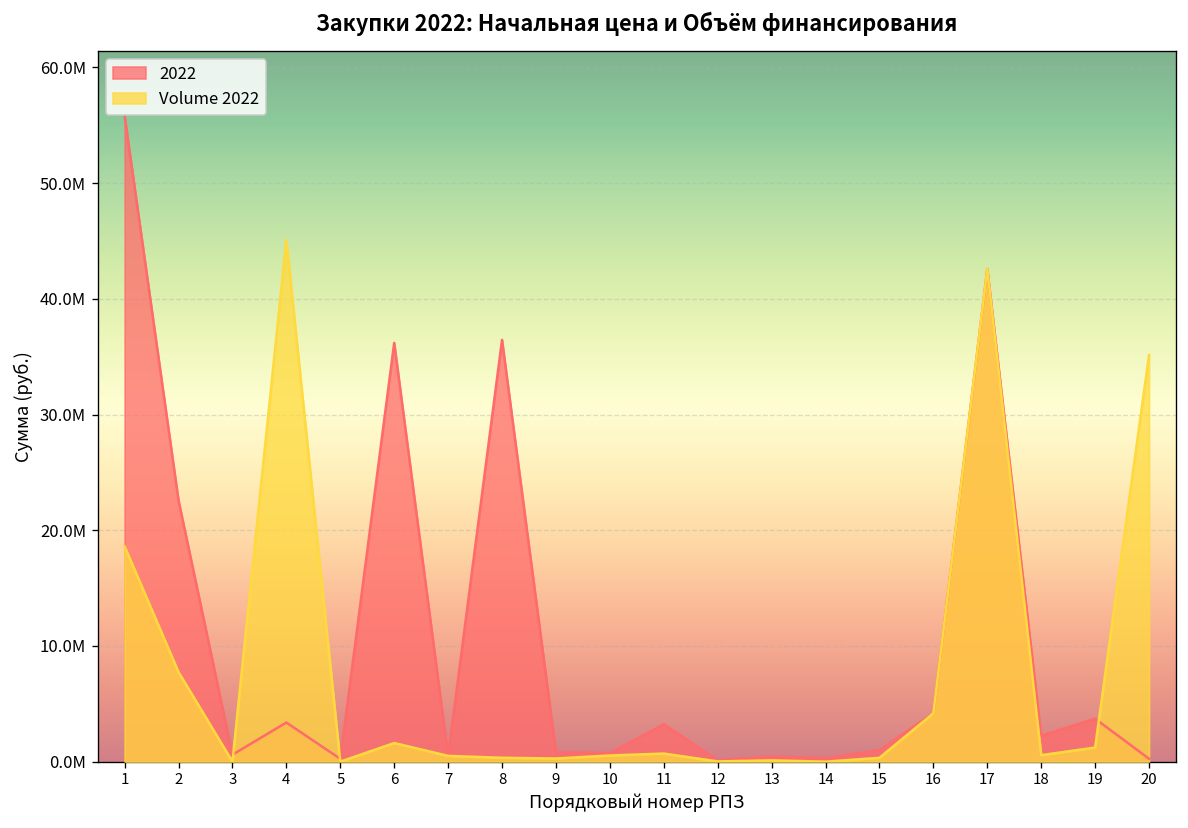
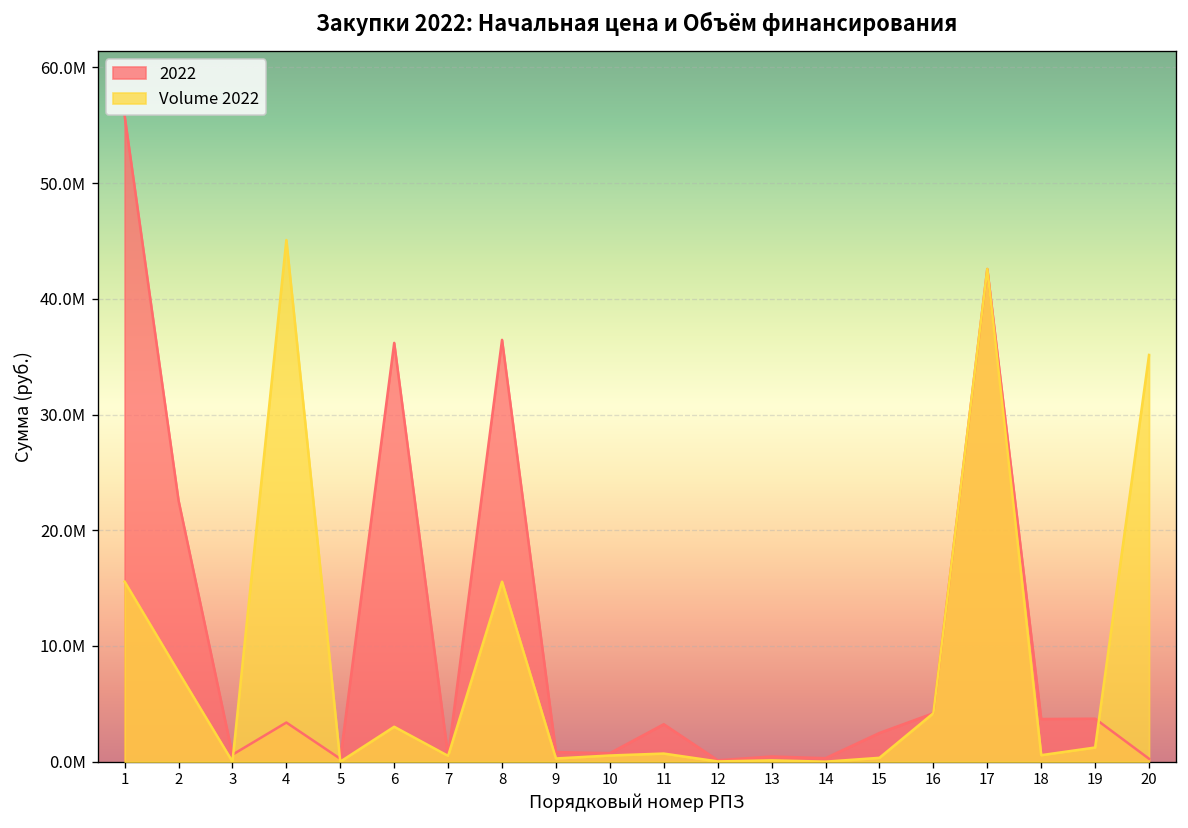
  {
    "2022": {
      "1": 56000000,
      "2": 23000000,
      "3": 1000000,
      "4": 3000000,
      "6": 36000000,
      "8": 36000000,
      "9": 1000000,
      "11": 3000000,
      "13": 0,
      "14": 0,
-     "15": 1000000,
-     "18": 2000000,
+     "15": 2000000,
+     "18": 4000000,
      "19": 4000000,
      "20": 0
    },
    "Volume 2022": {
-     "1": 19000000,
+     "1": 16000000,
      "2": 8000000,
      "3": 0,
      "4": 45000000,
-     "6": 2000000,
-     "8": 0,
+     "6": 3000000,
+     "8": 16000000,
      "9": 0,
      "11": 1000000,
      "13": 0,
      "14": 0,
      "15": 0,
      "18": 1000000,
      "19": 1000000,
      "20": 35000000
    }
  }
